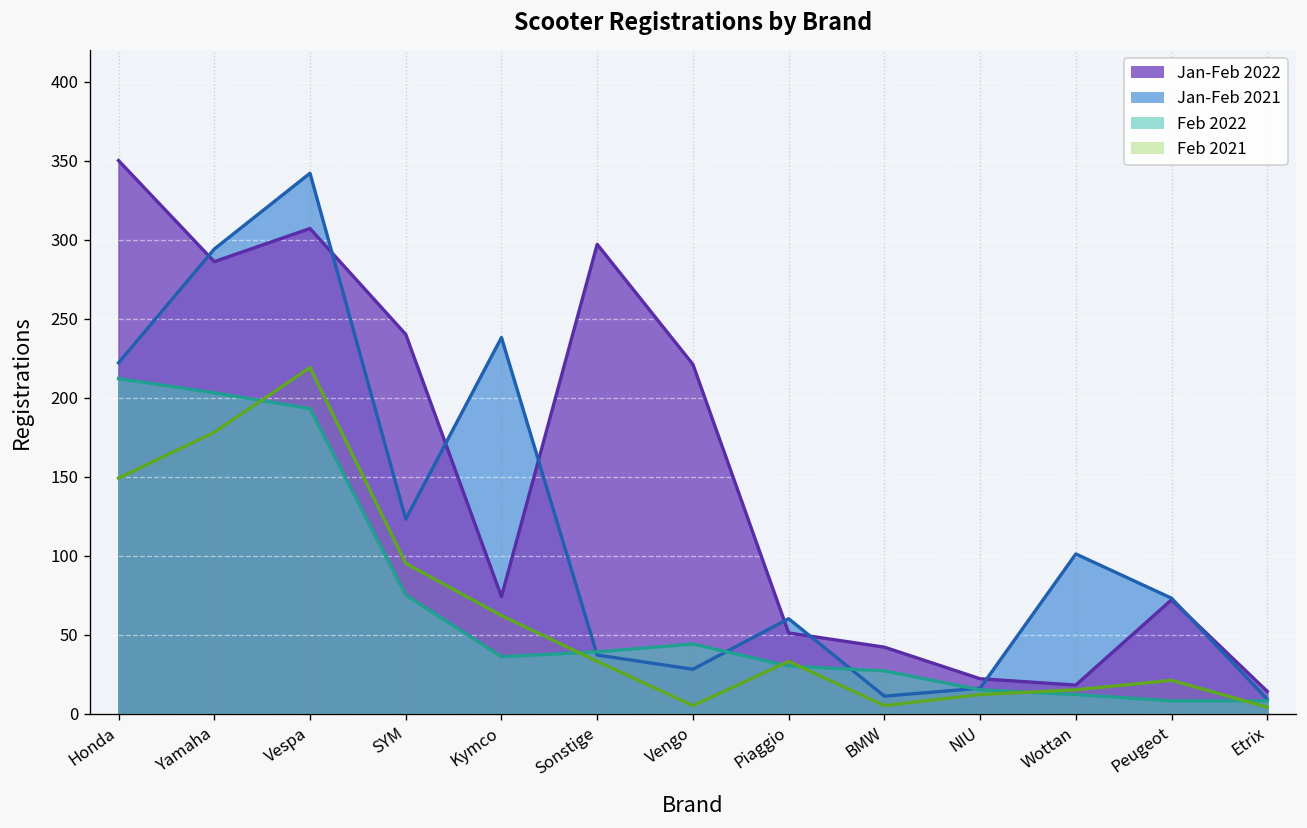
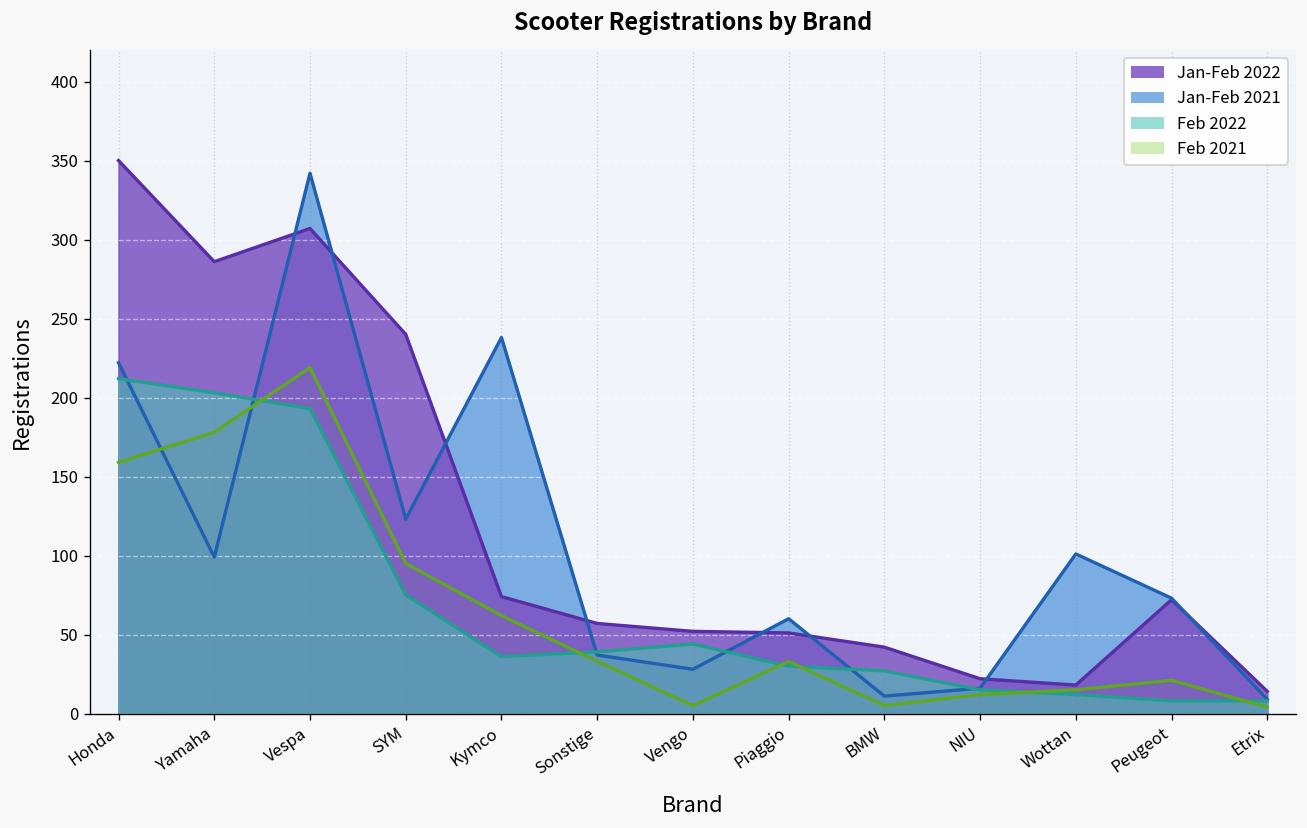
  {
    "Jan-Feb 2021": {
      "Honda": 222,
-     "Yamaha": 294,
+     "Yamaha": 99,
      "Vespa": 342,
      "SYM": 123,
      "Kymco": 238,
      "Sonstige": 37,
      "Vengo": 28,
      "Piaggio": 60,
      "BMW": 11,
      "Wottan": 101
    },
    "Feb 2021": {
-     "Honda": 149,
+     "Honda": 159,
      "Yamaha": 178,
      "Vespa": 219,
      "SYM": 95,
      "Kymco": 62,
      "Sonstige": 33,
      "Vengo": 5,
      "Piaggio": 33,
      "BMW": 5,
      "NIU": 12,
      "Wottan": 15,
      "Peugeot": 21,
      "Etrix": 4
    },
    "Jan-Feb 2022": {
      "Honda": 350,
      "Yamaha": 286,
      "Vespa": 307,
      "SYM": 240,
      "Kymco": 74,
-     "Sonstige": 297,
-     "Vengo": 221,
+     "Sonstige": 57,
+     "Vengo": 52,
      "Piaggio": 51,
      "BMW": 42,
      "NIU": 22,
      "Wottan": 18,
      "Etrix": 14
    },
    "Feb 2022": {
      "Honda": 212,
      "Yamaha": 203,
      "Vespa": 193,
      "SYM": 75,
      "Kymco": 36,
      "Sonstige": 39,
      "Vengo": 44,
      "Piaggio": 30,
      "BMW": 27,
      "Wottan": 12,
      "Peugeot": 8
    }
  }
